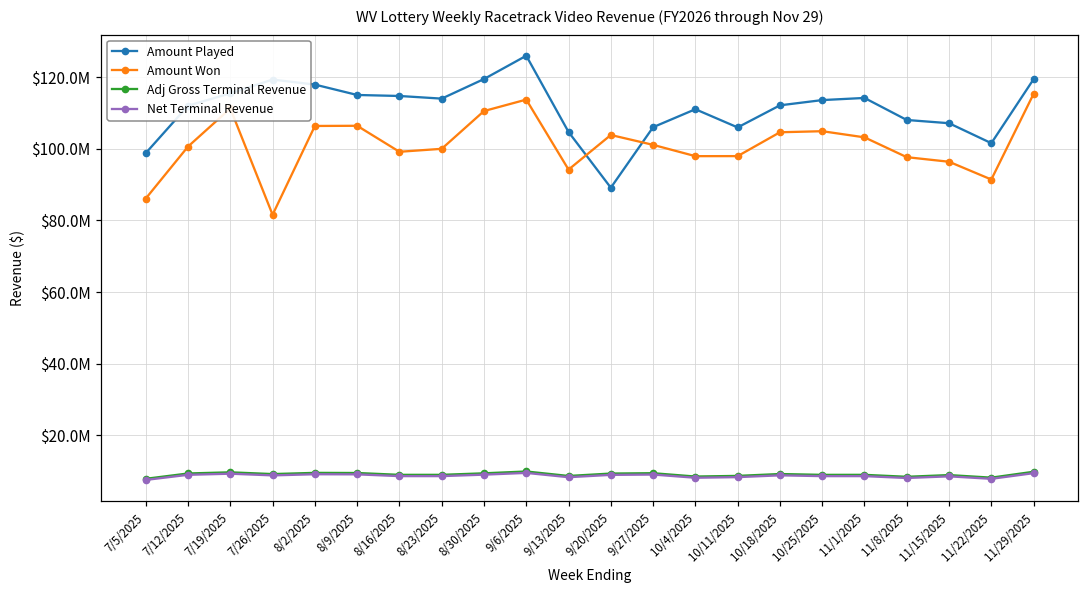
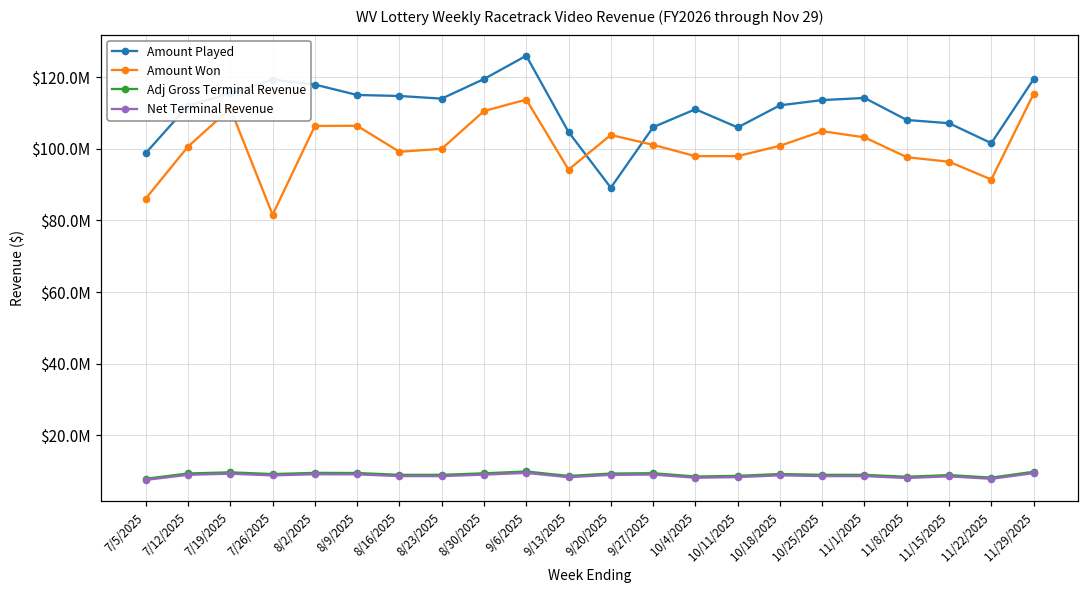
  {
    "Amount Played": {
      "7/5/2025": "$99000000",
      "8/2/2025": "$118000000",
      "8/9/2025": "$115000000",
      "8/16/2025": "$115000000",
      "8/23/2025": "$114000000",
      "8/30/2025": "$119000000",
      "9/6/2025": "$126000000",
      "9/13/2025": "$105000000",
      "9/20/2025": "$89000000",
      "9/27/2025": "$106000000",
      "10/4/2025": "$111000000",
      "10/11/2025": "$106000000",
      "10/18/2025": "$112000000",
      "10/25/2025": "$114000000",
      "11/1/2025": "$114000000",
      "11/8/2025": "$108000000",
      "11/15/2025": "$107000000",
      "11/22/2025": "$102000000",
      "11/29/2025": "$119000000"
    },
    "Amount Won": {
      "7/5/2025": "$86000000",
      "7/12/2025": "$101000000",
      "7/26/2025": "$82000000",
      "8/2/2025": "$106000000",
      "8/9/2025": "$106000000",
      "8/16/2025": "$99000000",
      "8/23/2025": "$100000000",
      "8/30/2025": "$111000000",
      "9/6/2025": "$114000000",
      "9/13/2025": "$94000000",
      "9/20/2025": "$104000000",
      "9/27/2025": "$101000000",
      "10/4/2025": "$98000000",
      "10/11/2025": "$98000000",
-     "10/18/2025": "$105000000",
+     "10/18/2025": "$101000000",
      "10/25/2025": "$105000000",
      "11/1/2025": "$103000000",
      "11/8/2025": "$98000000",
      "11/15/2025": "$96000000",
      "11/22/2025": "$91000000",
      "11/29/2025": "$115000000"
    }
  }
